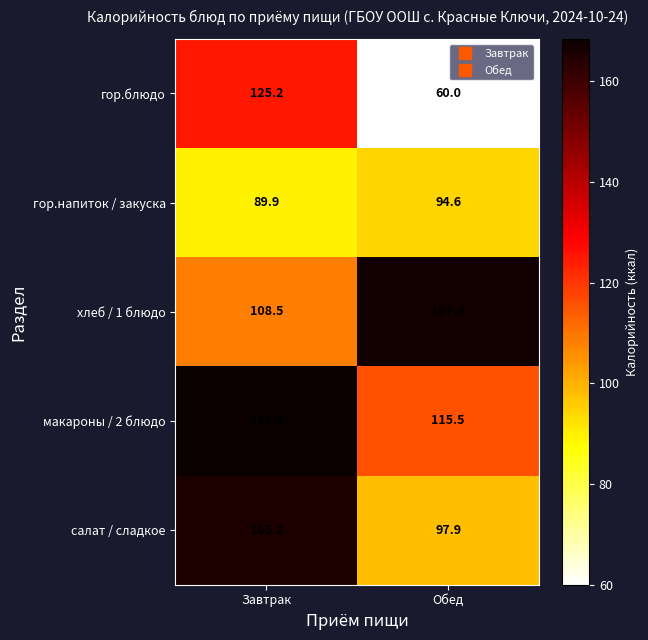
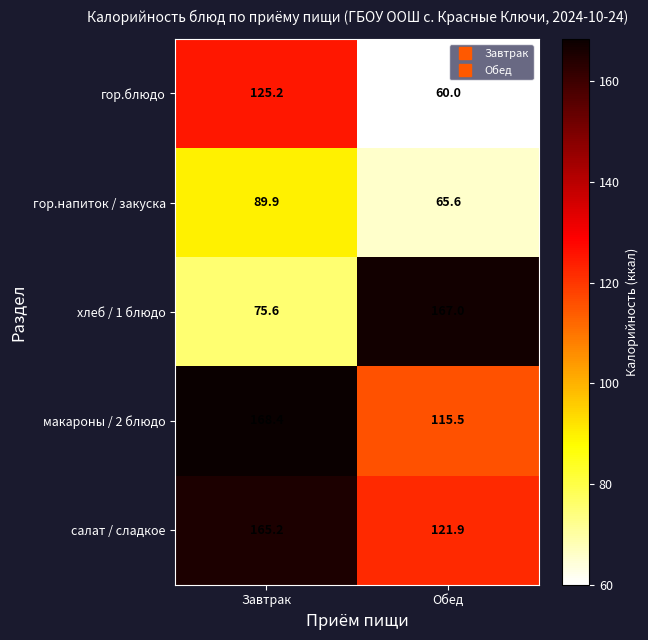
  {
    "гор.блюдо": {
      "Завтрак": 125.2,
      "Обед": 60.0
    },
    "гор.напиток / закуска": {
      "Завтрак": 89.9,
-     "Обед": 94.6
+     "Обед": 65.6
    },
    "хлеб / 1 блюдо": {
-     "Завтрак": 108.5
+     "Завтрак": 75.6
    },
    "макароны / 2 блюдо": {
      "Обед": 115.5
    },
    "салат / сладкое": {
-     "Обед": 97.9
+     "Обед": 121.9
    }
  }
